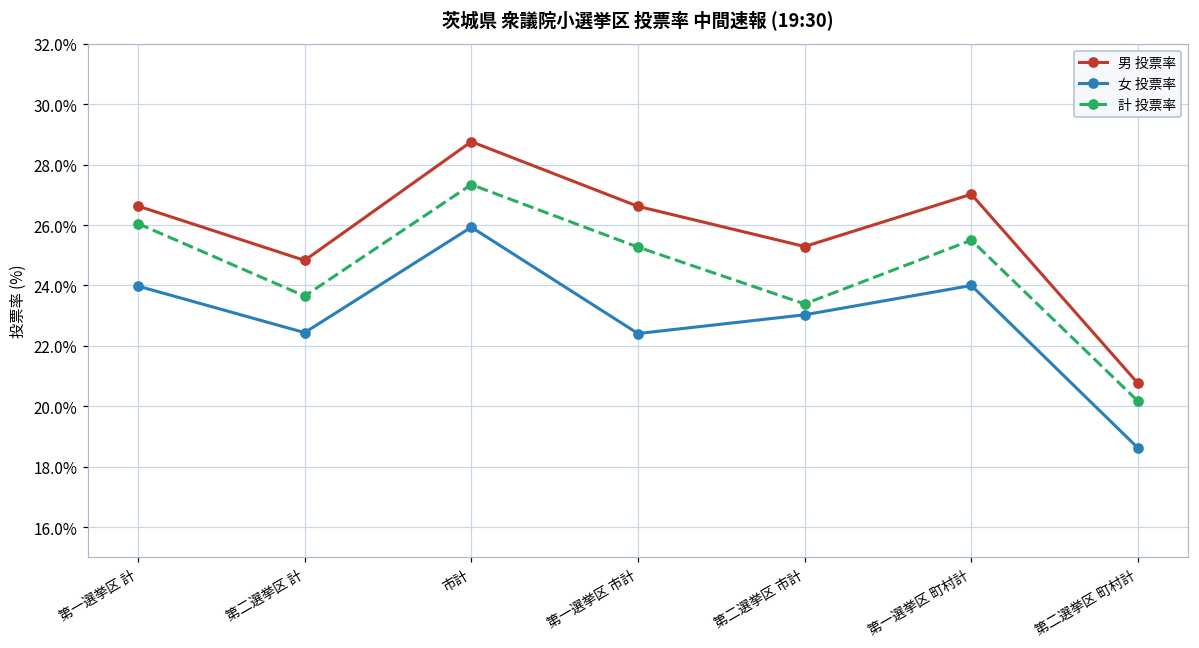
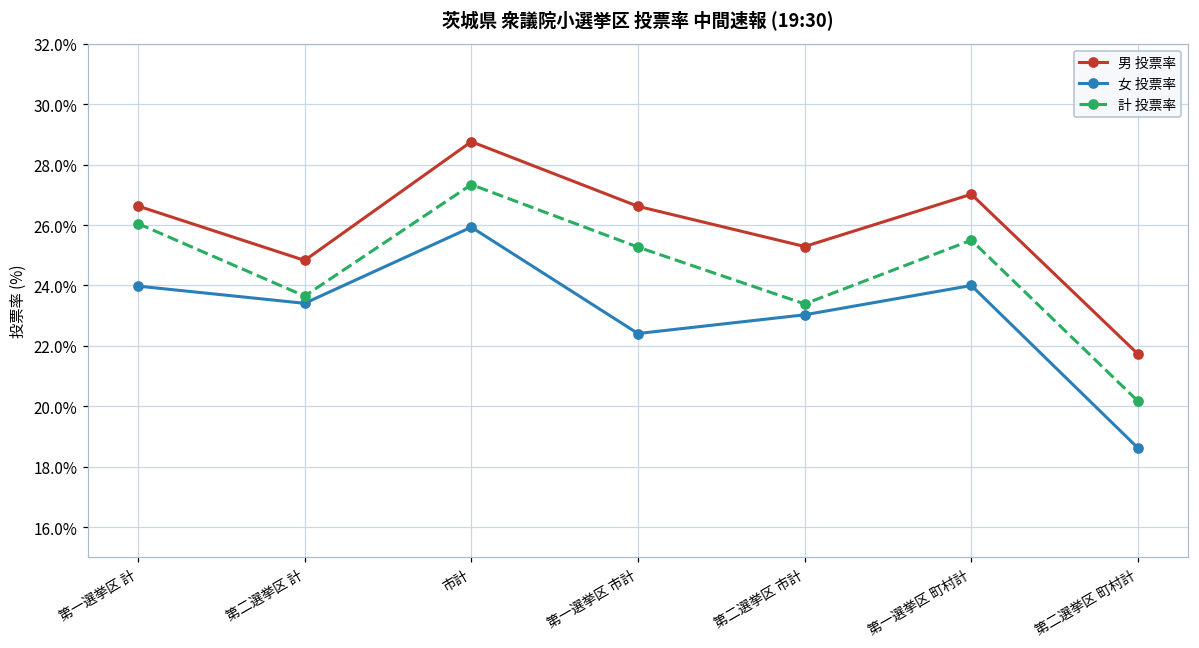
  {
    "男 投票率": {
      "第一選挙区 計": "26.6%",
      "第二選挙区 計": "24.8%",
      "市計": "28.8%",
      "第一選挙区 市計": "26.6%",
      "第二選挙区 市計": "25.3%",
      "第一選挙区 町村計": "27.0%",
-     "第二選挙区 町村計": "20.8%"
+     "第二選挙区 町村計": "21.7%"
    },
    "女 投票率": {
      "第一選挙区 計": "24.0%",
-     "第二選挙区 計": "22.4%",
+     "第二選挙区 計": "23.4%",
      "市計": "25.9%",
      "第一選挙区 市計": "22.4%",
      "第二選挙区 市計": "23.0%",
      "第一選挙区 町村計": "24.0%",
      "第二選挙区 町村計": "18.6%"
    },
    "計 投票率": {
      "第一選挙区 計": "26.1%",
      "第二選挙区 計": "23.7%",
      "市計": "27.3%",
      "第一選挙区 市計": "25.3%",
      "第二選挙区 市計": "23.4%",
      "第一選挙区 町村計": "25.5%",
      "第二選挙区 町村計": "20.2%"
    }
  }
